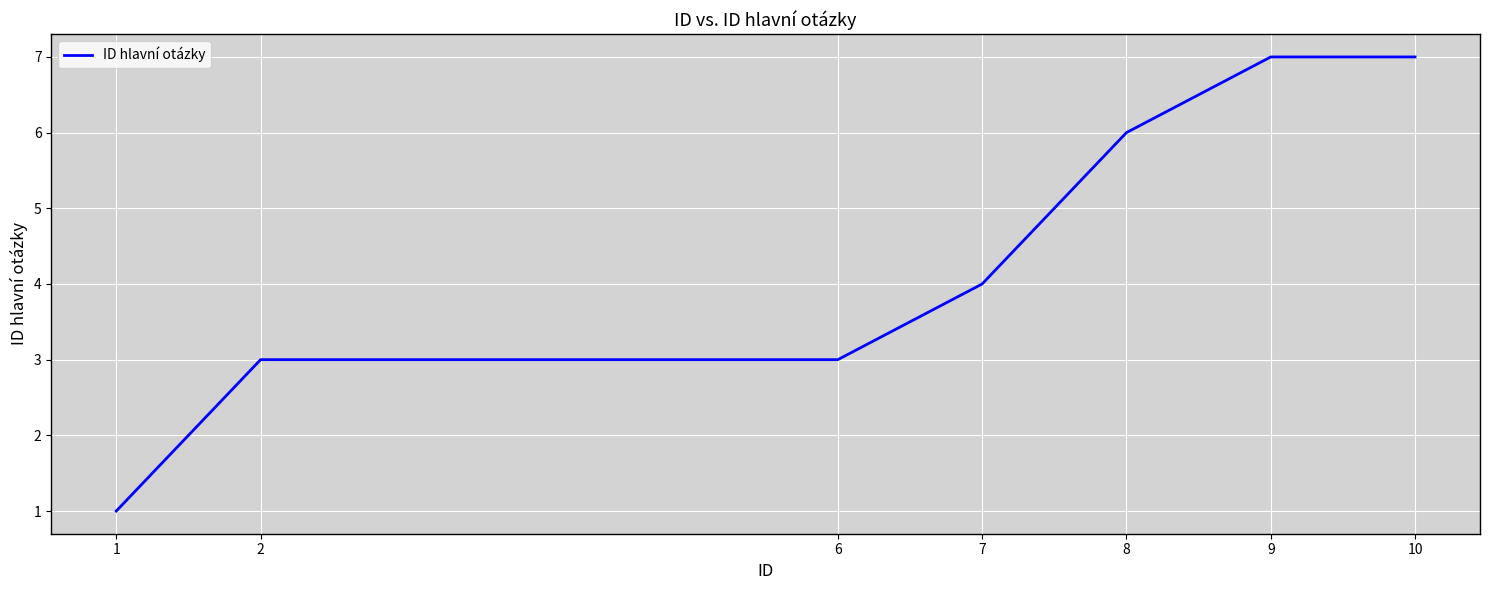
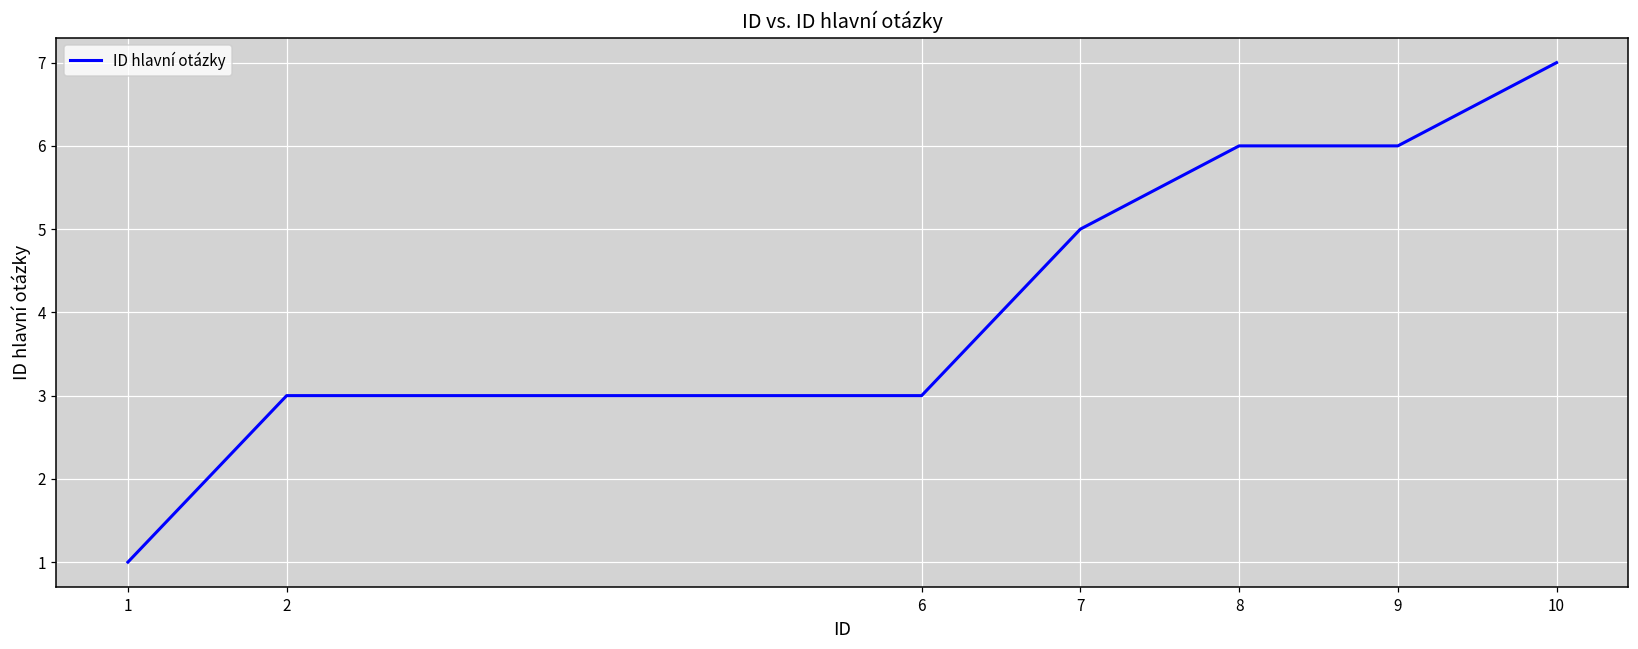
  {
    "1": 1,
    "2": 3,
    "6": 3,
-   "7": 4,
+   "7": 5,
    "8": 6,
-   "9": 7,
+   "9": 6,
    "10": 7
  }
